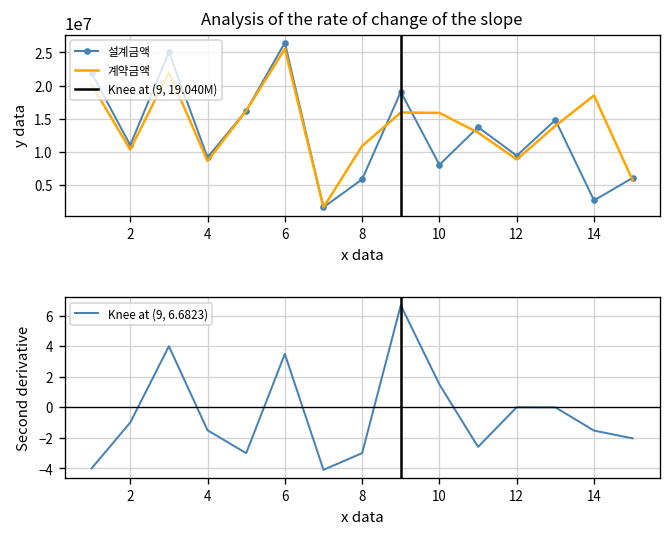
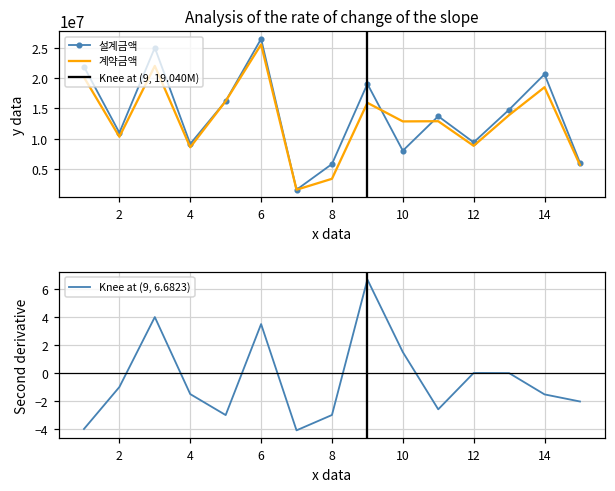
  {
    "Analysis of the rate of change of the slope": {
      "설계금액": {
        "2": 11000000,
        "4": 9000000,
        "6": 26000000,
        "8": 6000000,
        "10": 8000000,
        "12": 9000000,
-       "14": 3000000
+       "14": 21000000
      },
      "계약금액": {
        "2": 10000000,
        "4": 9000000,
        "6": 26000000,
-       "8": 11000000,
-       "10": 16000000,
+       "8": 3000000,
+       "10": 13000000,
        "12": 9000000,
        "14": 18000000
      }
    }
  }
